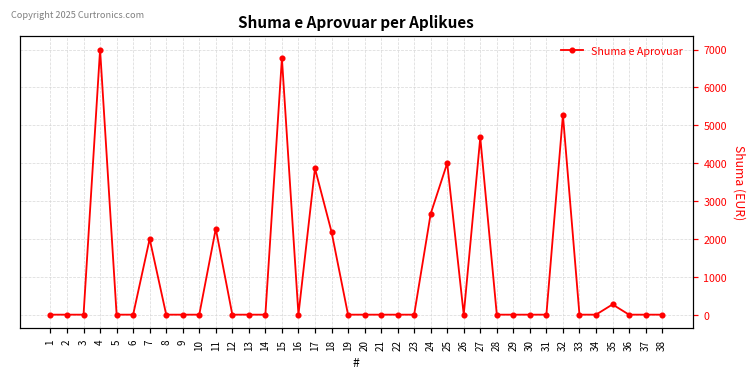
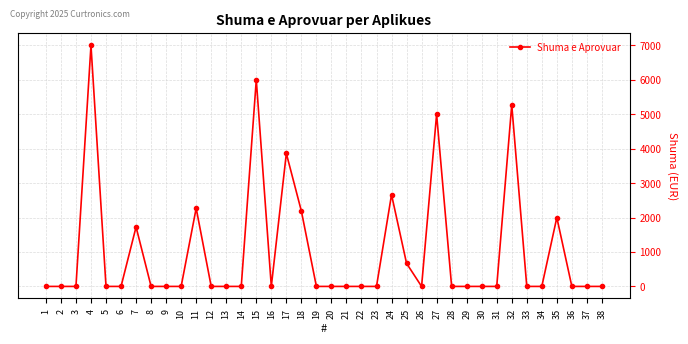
  {
    "1": 0,
    "2": 0,
    "3": 0,
    "4": 7000,
    "5": 0,
    "6": 0,
-   "7": 2000,
+   "7": 1700,
    "8": 0,
    "9": 0,
    "10": 0,
    "11": 2300,
    "12": 0,
    "13": 0,
    "14": 0,
-   "15": 6800,
+   "15": 6000,
    "16": 0,
    "17": 3900,
    "18": 2200,
    "19": 0,
    "20": 0,
    "21": 0,
    "22": 0,
    "23": 0,
    "24": 2700,
-   "25": 4000,
+   "25": 700,
    "26": 0,
-   "27": 4700,
+   "27": 5000,
    "28": 0,
    "29": 0,
    "30": 0,
    "31": 0,
    "32": 5300,
    "33": 0,
    "34": 0,
-   "35": 300,
+   "35": 2000,
    "36": 0,
    "37": 0,
    "38": 0
  }
